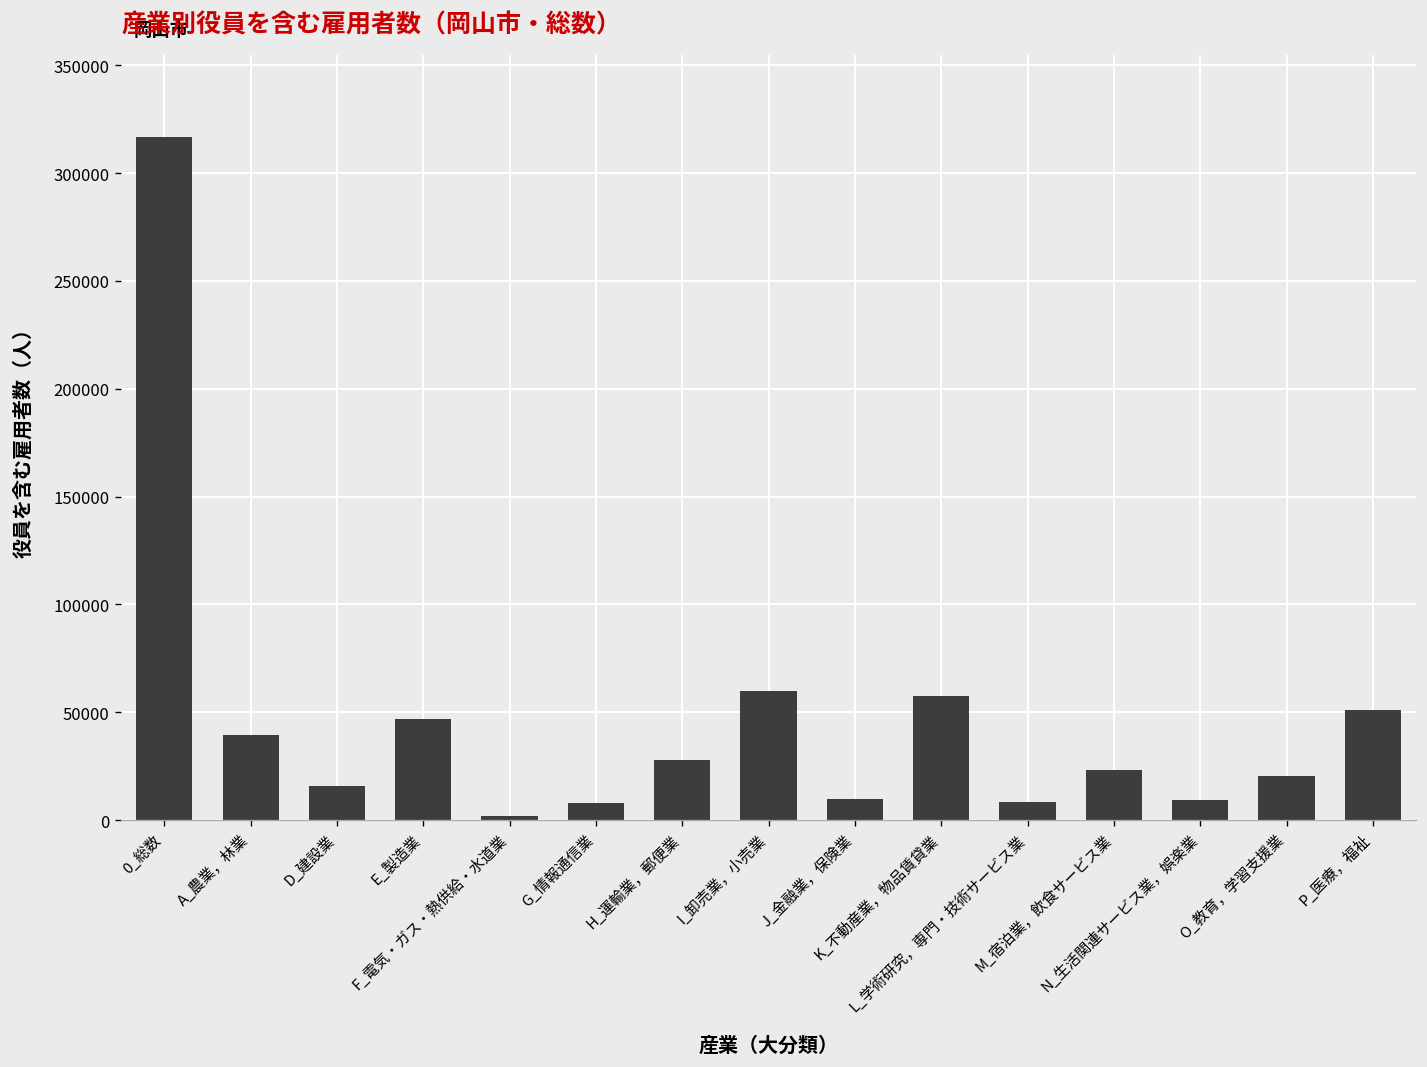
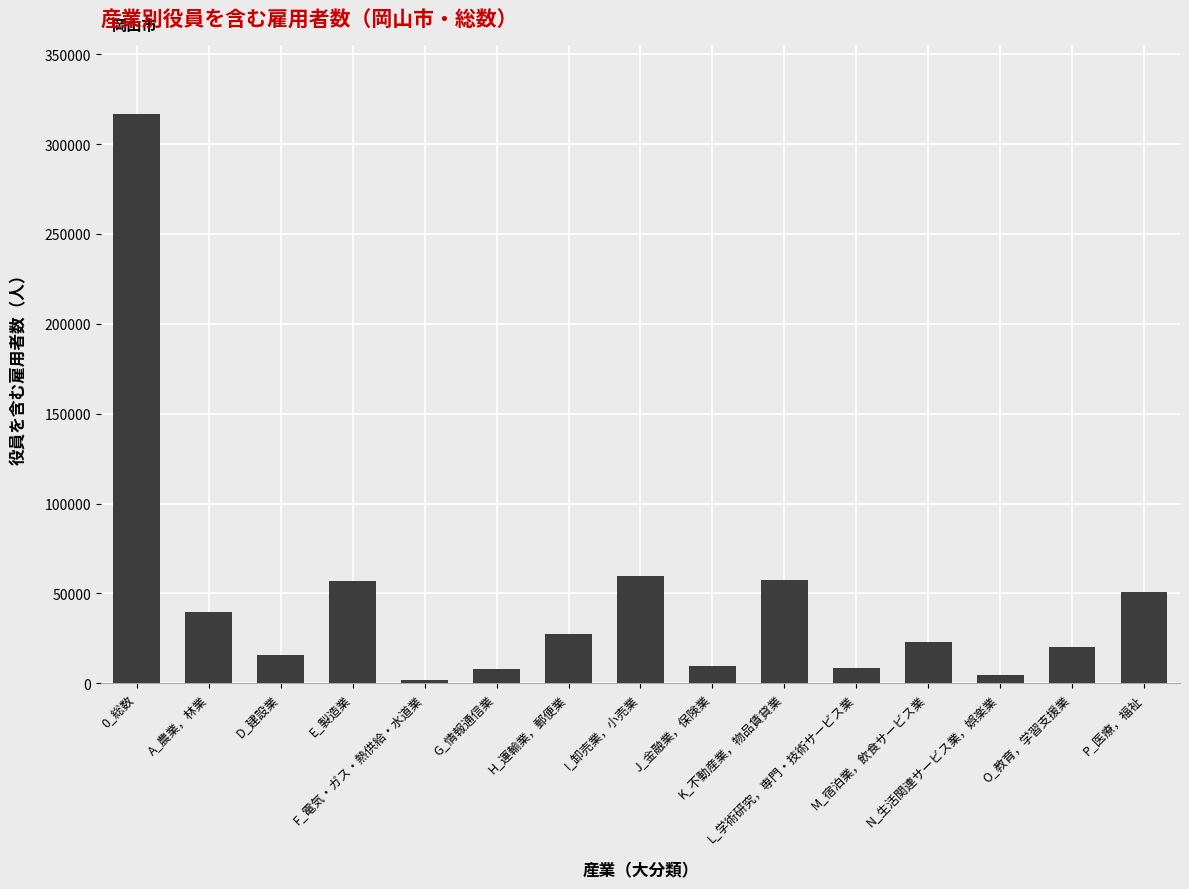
  {
    "0_総数": 317000,
    "A_農業，林業": 40000,
    "D_建設業": 16000,
-   "E_製造業": 47000,
+   "E_製造業": 57000,
    "F_電気・ガス・熱供給・水道業": 2000,
    "G_情報通信業": 8000,
    "H_運輸業，郵便業": 28000,
    "I_卸売業，小売業": 60000,
    "J_金融業，保険業": 10000,
    "K_不動産業，物品賃貸業": 58000,
    "L_学術研究，専門・技術サービス業": 8000,
    "M_宿泊業，飲食サービス業": 23000,
-   "N_生活関連サービス業，娯楽業": 9000,
+   "N_生活関連サービス業，娯楽業": 4000,
    "O_教育，学習支援業": 20000,
    "P_医療，福祉": 51000
  }
